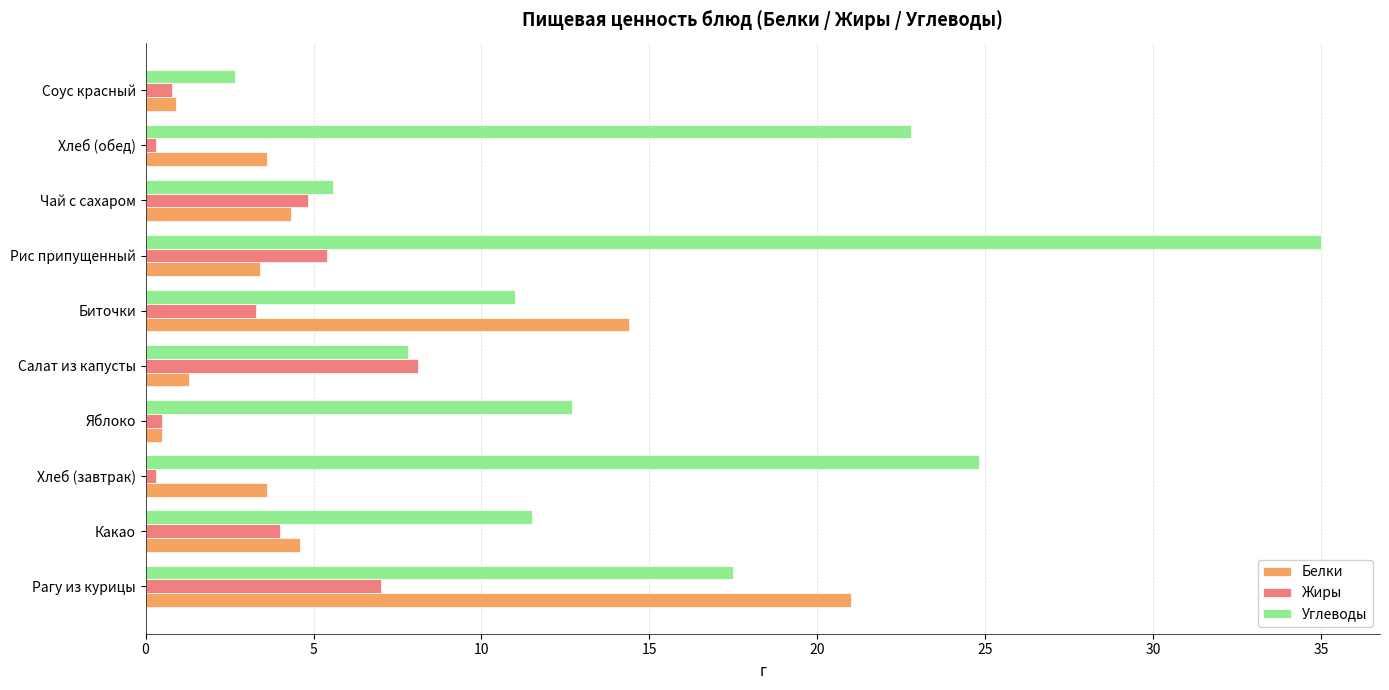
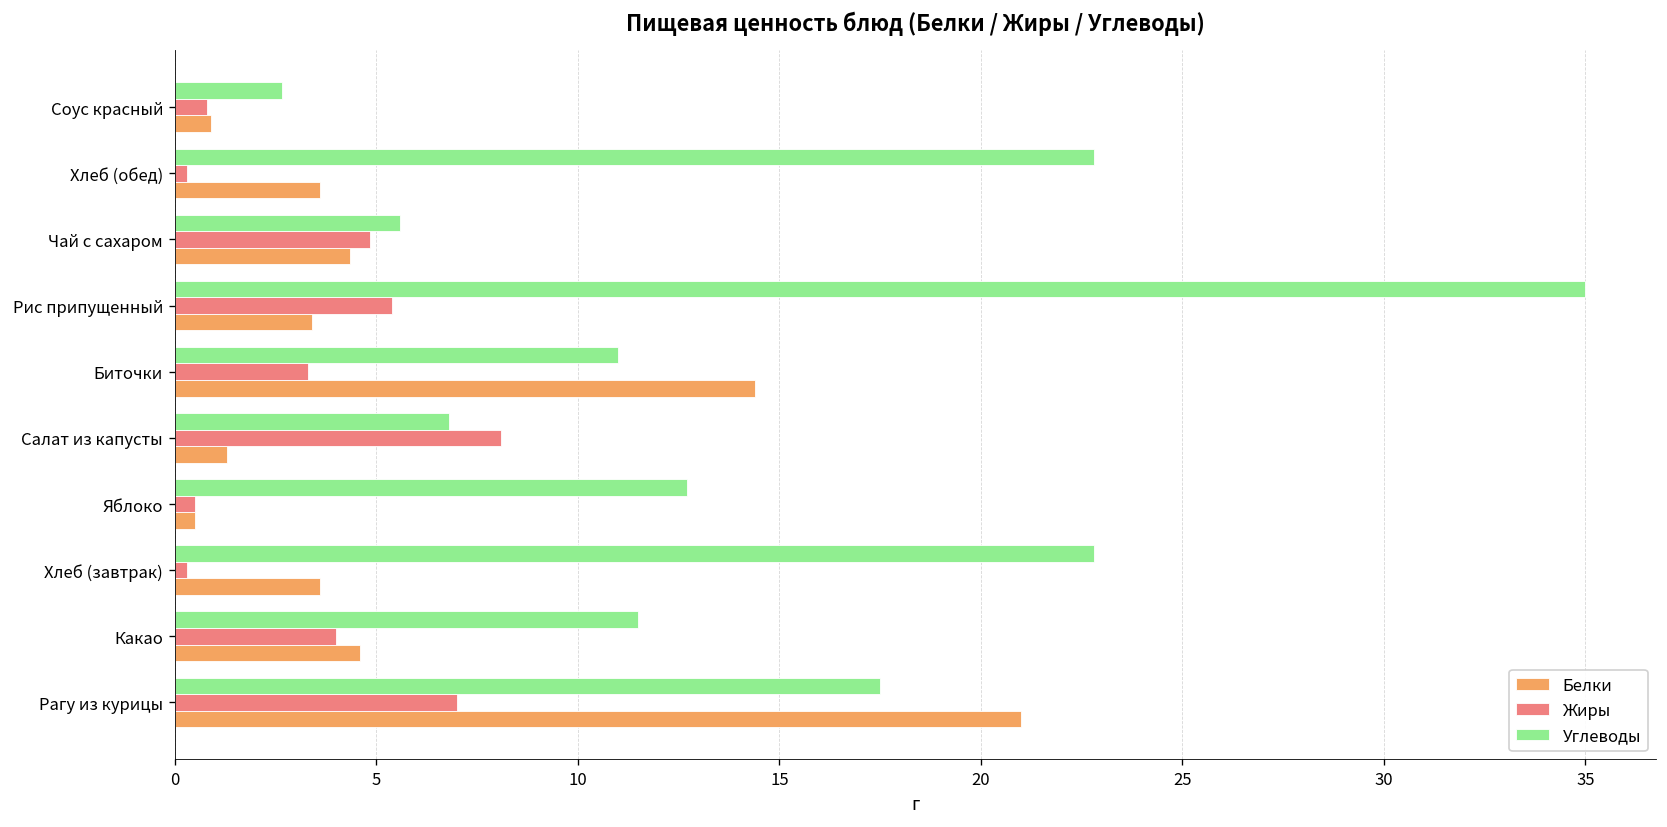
  {
    "Углеводы": {
      "Соус красный": 2.7,
      "Хлеб (обед)": 22.8,
      "Чай с сахаром": 5.6,
      "Рис припущенный": 35.0,
      "Биточки": 11.0,
-     "Салат из капусты": 7.8,
+     "Салат из капусты": 6.8,
      "Яблоко": 12.7,
-     "Хлеб (завтрак)": 24.8,
+     "Хлеб (завтрак)": 22.8,
      "Какао": 11.5,
      "Рагу из курицы": 17.5
    }
  }
